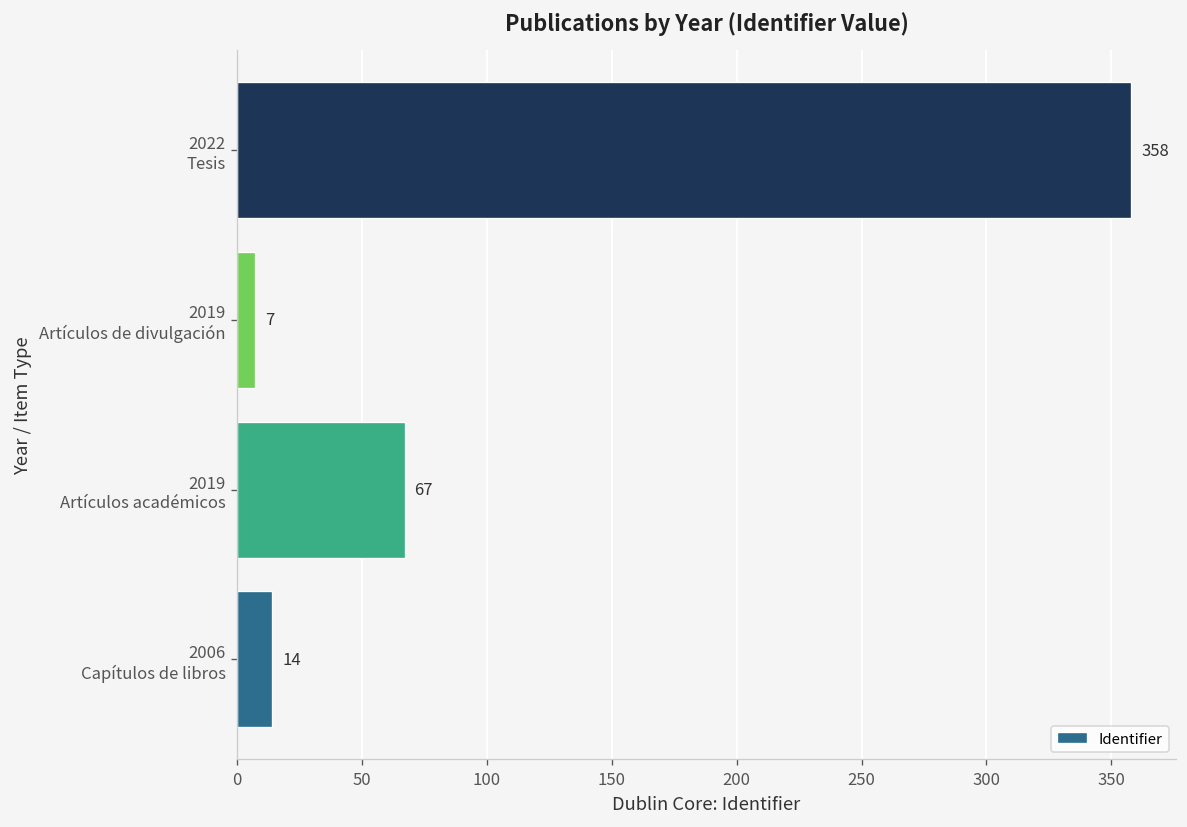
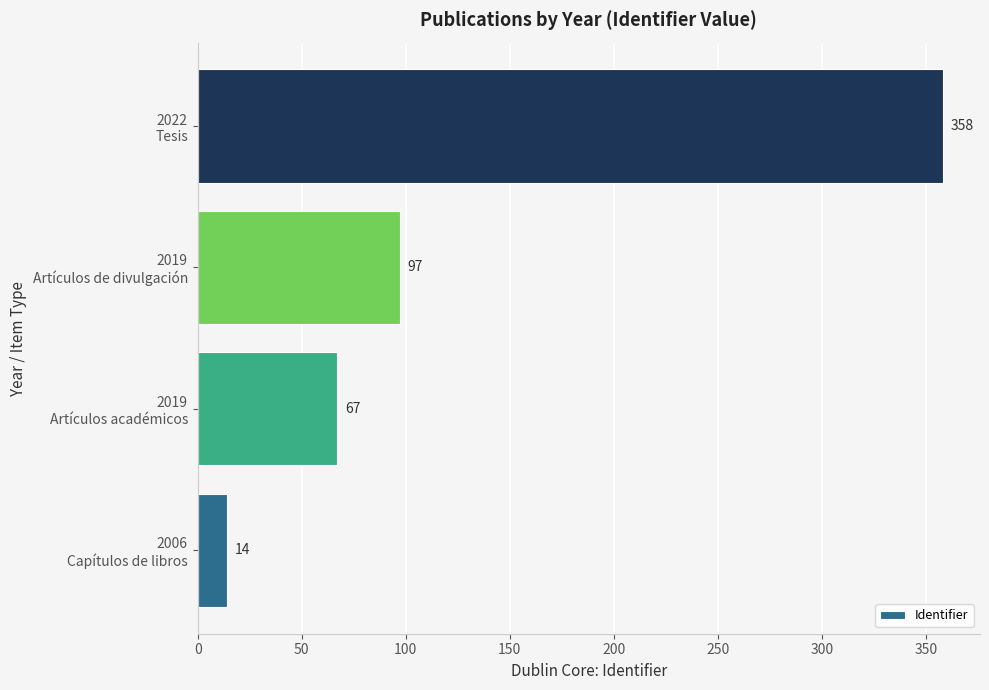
  {
    "2022 Tesis": 358,
-   "2019 Artículos de divulgación": 7,
+   "2019 Artículos de divulgación": 97,
    "2019 Artículos académicos": 67,
    "2006 Capítulos de libros": 14
  }
